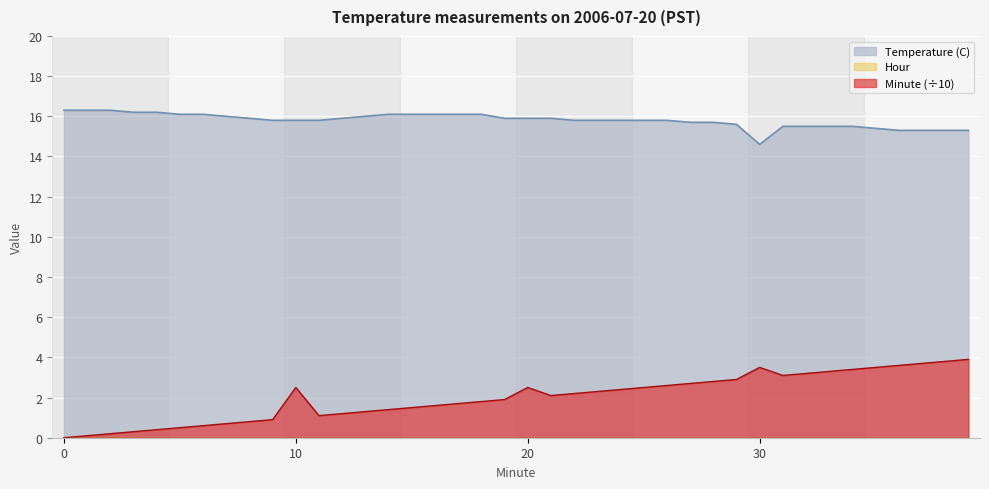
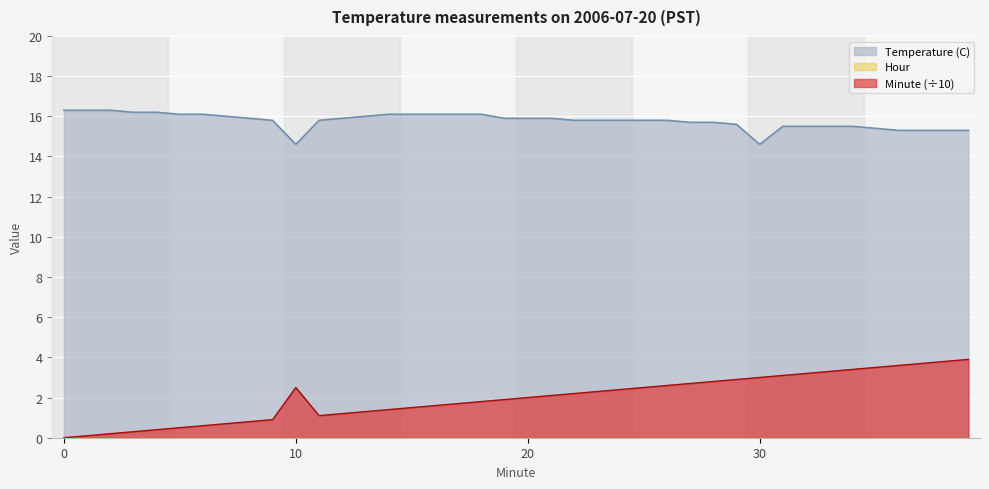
  {
    "Temperature (C)": {
      "0": 16.3,
-     "10": 15.8,
+     "10": 14.6,
      "20": 15.9,
      "30": 14.6
    },
    "Hour": {
      "10": 0.0,
      "20": 0.0,
      "30": 0.0
    },
    "Minute (÷10)": {
      "10": 2.5,
-     "20": 2.5,
-     "30": 3.5
+     "20": 2.0,
+     "30": 3.0
    }
  }
